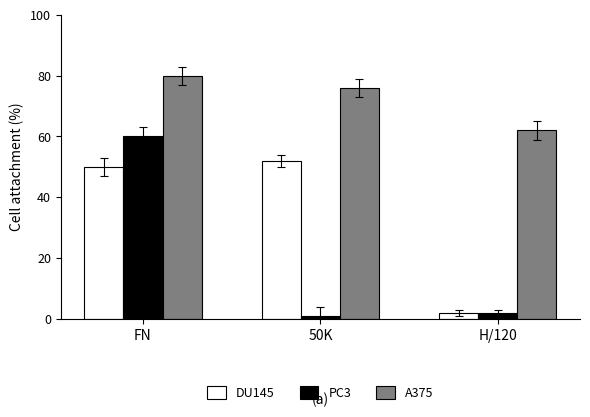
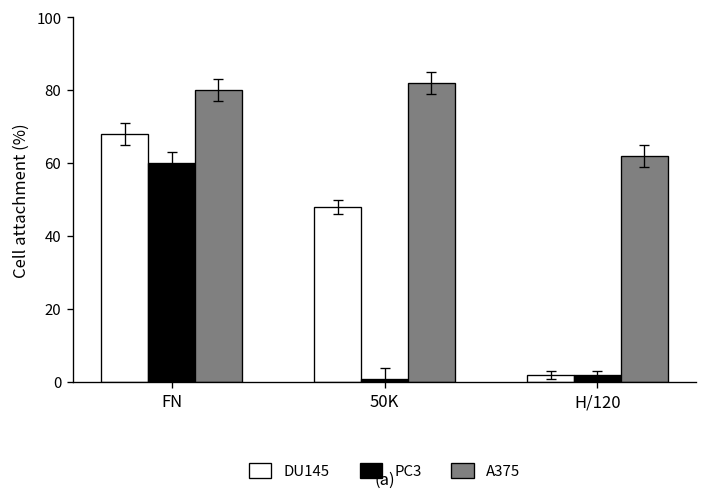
  {
    "DU145": {
-     "FN": 50,
-     "50K": 52,
+     "FN": 68,
+     "50K": 48,
      "H/120": 2
    },
    "PC3": {
      "FN": 60,
      "50K": 1,
      "H/120": 2
    },
    "A375": {
      "FN": 80,
-     "50K": 76,
+     "50K": 82,
      "H/120": 62
    }
  }
